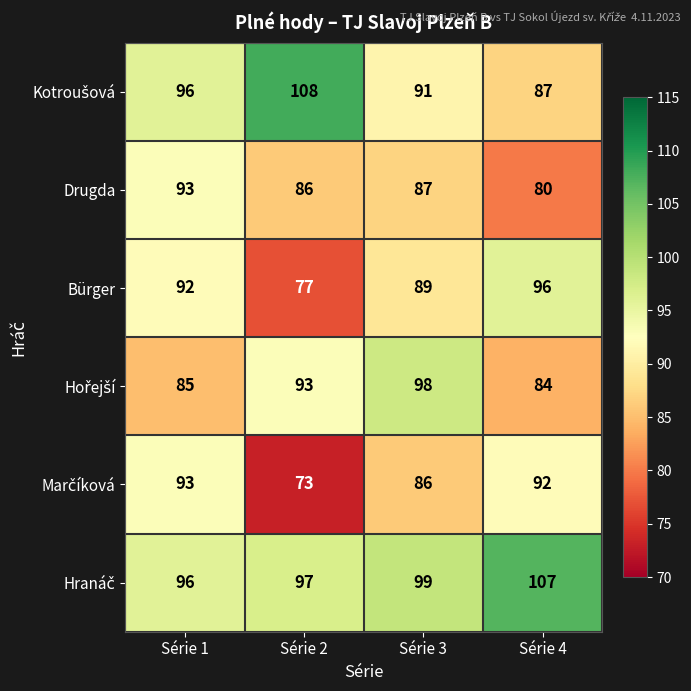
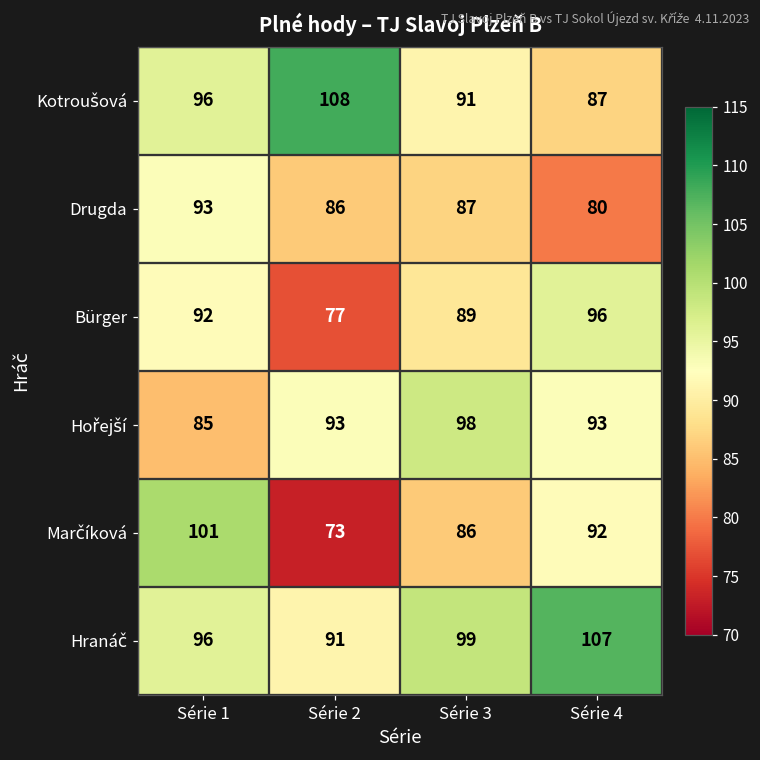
  {
    "Kotroušová": {
      "Série 1": 96,
      "Série 2": 108,
      "Série 3": 91,
      "Série 4": 87
    },
    "Drugda": {
      "Série 1": 93,
      "Série 2": 86,
      "Série 3": 87,
      "Série 4": 80
    },
    "Bürger": {
      "Série 1": 92,
      "Série 2": 77,
      "Série 3": 89,
      "Série 4": 96
    },
    "Hořejší": {
      "Série 1": 85,
      "Série 2": 93,
      "Série 3": 98,
-     "Série 4": 84
+     "Série 4": 93
    },
    "Marčíková": {
-     "Série 1": 93,
+     "Série 1": 101,
      "Série 2": 73,
      "Série 3": 86,
      "Série 4": 92
    },
    "Hranáč": {
      "Série 1": 96,
-     "Série 2": 97,
+     "Série 2": 91,
      "Série 3": 99,
      "Série 4": 107
    }
  }
